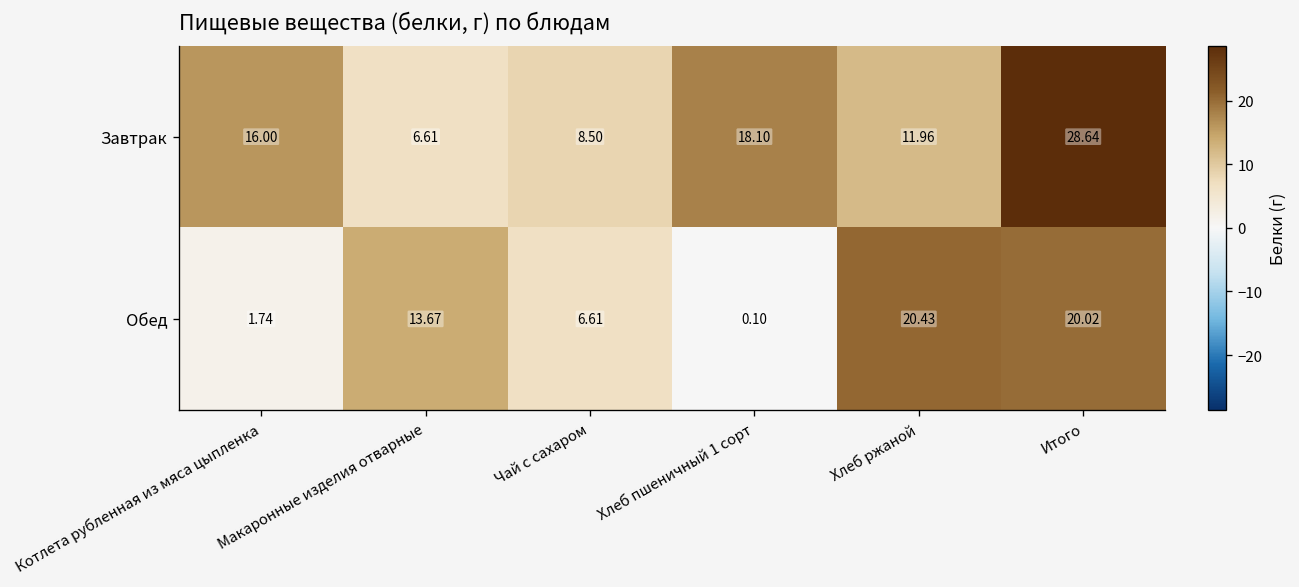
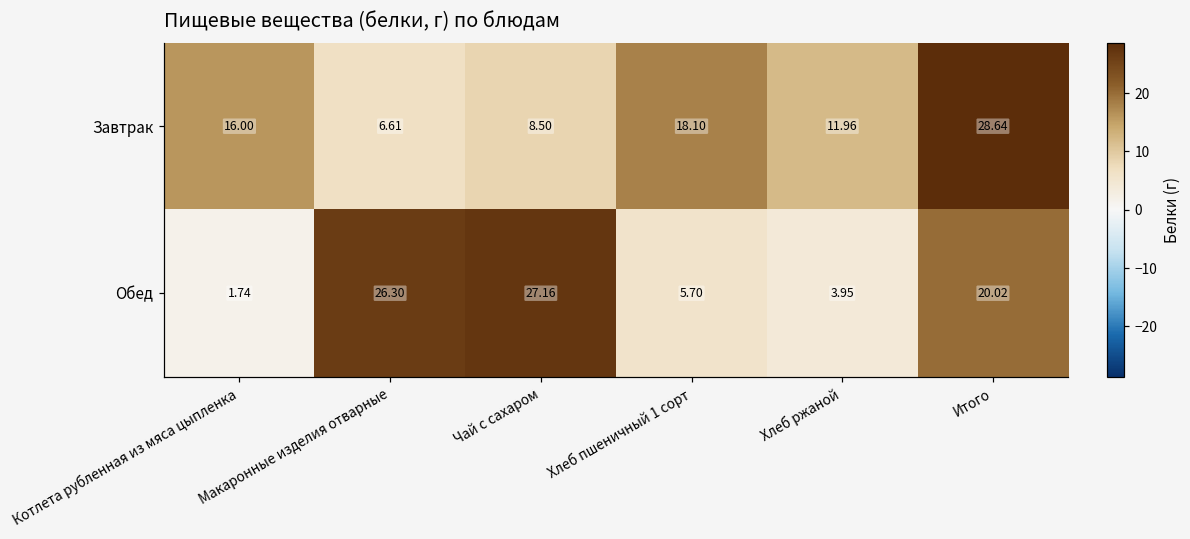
  {
    "Обед": {
-     "Макаронные изделия отварные": 13.67,
-     "Чай с сахаром": 6.61,
-     "Хлеб пшеничный 1 сорт": 0.10,
-     "Хлеб ржаной": 20.43
+     "Макаронные изделия отварные": 26.30,
+     "Чай с сахаром": 27.16,
+     "Хлеб пшеничный 1 сорт": 5.70,
+     "Хлеб ржаной": 3.95
    }
  }
